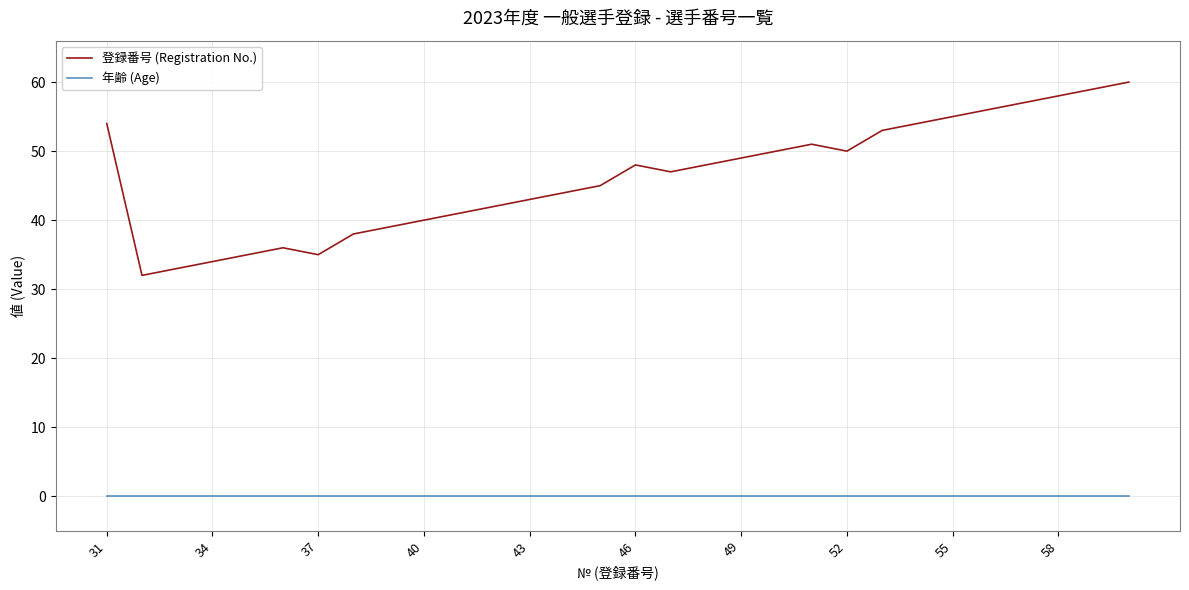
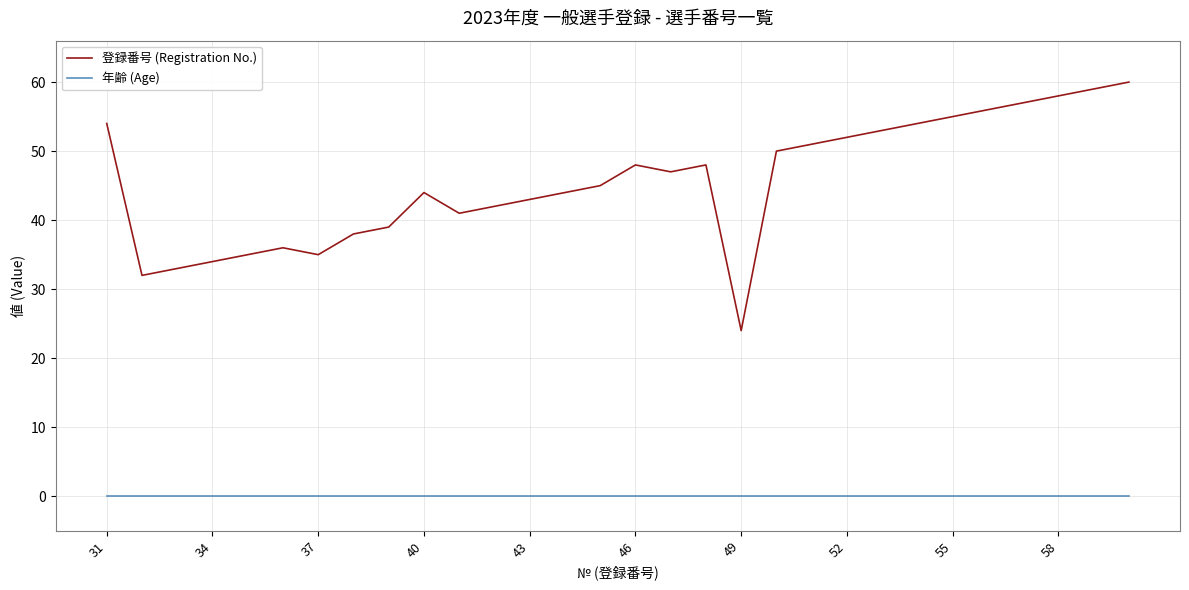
  {
    "登録番号 (Registration No.)": {
      "31": 54,
      "34": 34,
      "37": 35,
-     "40": 40,
+     "40": 44,
      "43": 43,
      "46": 48,
-     "49": 49,
-     "52": 50,
+     "49": 24,
+     "52": 52,
      "55": 55,
      "58": 58
    },
    "年齢 (Age)": {
      "31": 0,
      "34": 0,
      "37": 0,
      "40": 0,
      "43": 0,
      "46": 0,
      "49": 0,
      "52": 0,
      "55": 0,
      "58": 0
    }
  }
